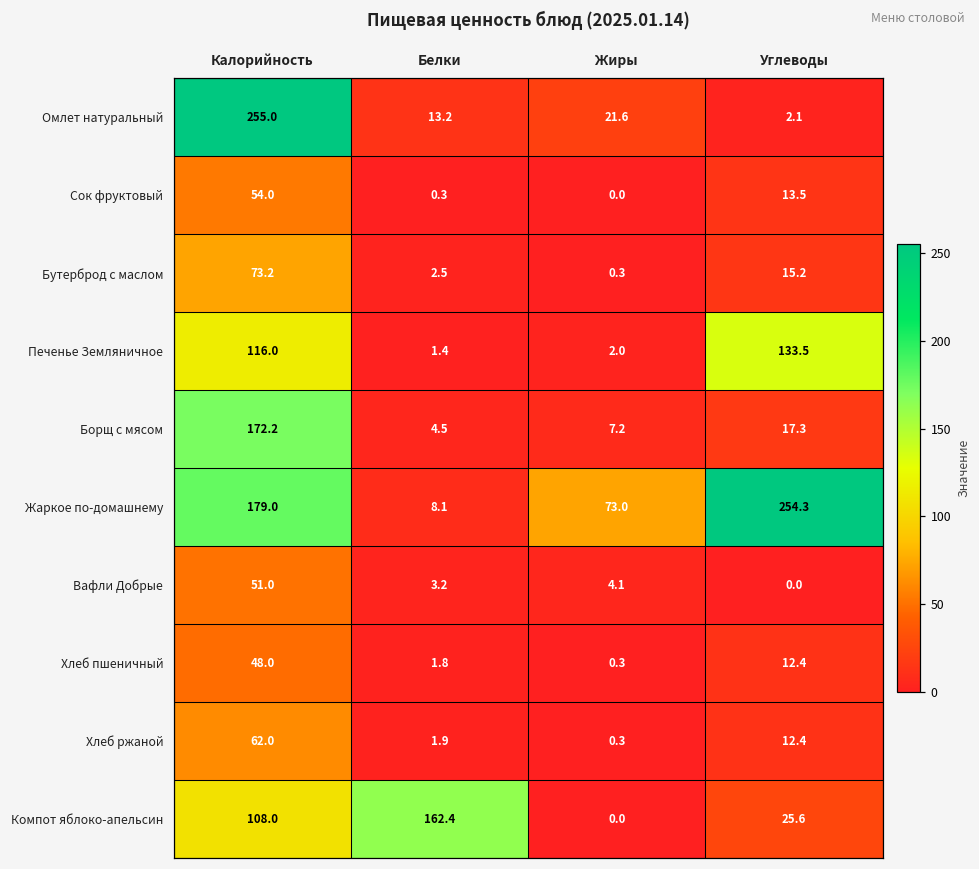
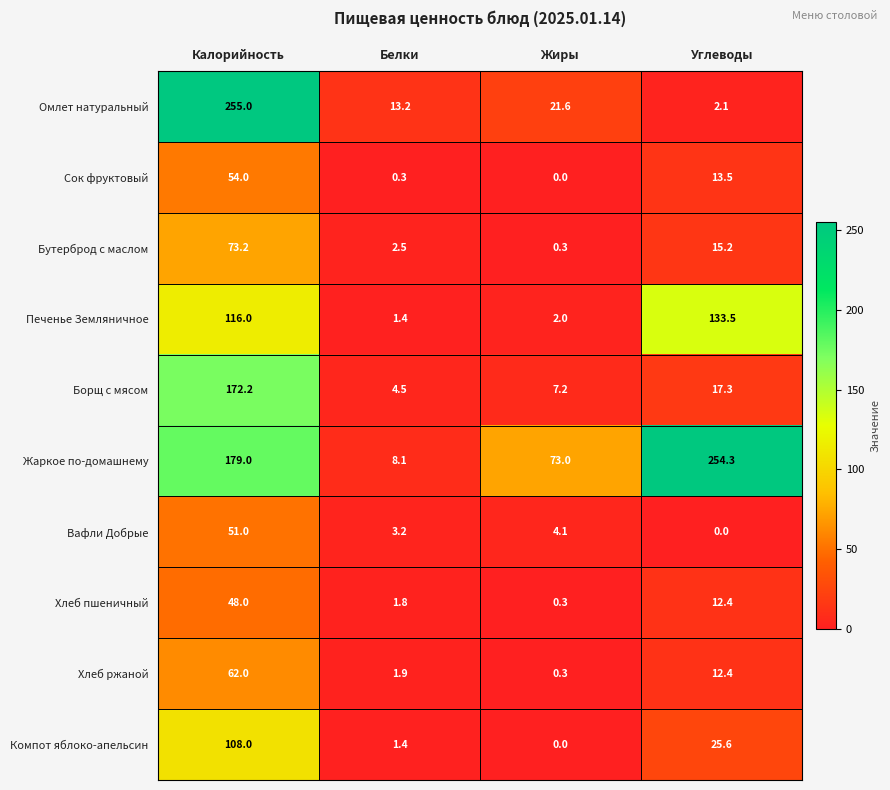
  {
    "Омлет натуральный": {
      "Калорийность": 255.0,
      "Белки": 13.2,
      "Жиры": 21.6,
      "Углеводы": 2.1
    },
    "Сок фруктовый": {
      "Калорийность": 54.0,
      "Белки": 0.3,
      "Жиры": 0.0,
      "Углеводы": 13.5
    },
    "Бутерброд с маслом": {
      "Калорийность": 73.2,
      "Белки": 2.5,
      "Жиры": 0.3,
      "Углеводы": 15.2
    },
    "Печенье Земляничное": {
      "Калорийность": 116.0,
      "Белки": 1.4,
      "Жиры": 2.0,
      "Углеводы": 133.5
    },
    "Борщ с мясом": {
      "Калорийность": 172.2,
      "Белки": 4.5,
      "Жиры": 7.2,
      "Углеводы": 17.3
    },
    "Жаркое по-домашнему": {
      "Калорийность": 179.0,
      "Белки": 8.1,
      "Жиры": 73.0,
      "Углеводы": 254.3
    },
    "Вафли Добрые": {
      "Калорийность": 51.0,
      "Белки": 3.2,
      "Жиры": 4.1,
      "Углеводы": 0.0
    },
    "Хлеб пшеничный": {
      "Калорийность": 48.0,
      "Белки": 1.8,
      "Жиры": 0.3,
      "Углеводы": 12.4
    },
    "Хлеб ржаной": {
      "Калорийность": 62.0,
      "Белки": 1.9,
      "Жиры": 0.3,
      "Углеводы": 12.4
    },
    "Компот яблоко-апельсин": {
      "Калорийность": 108.0,
-     "Белки": 162.4,
+     "Белки": 1.4,
      "Жиры": 0.0,
      "Углеводы": 25.6
    }
  }
